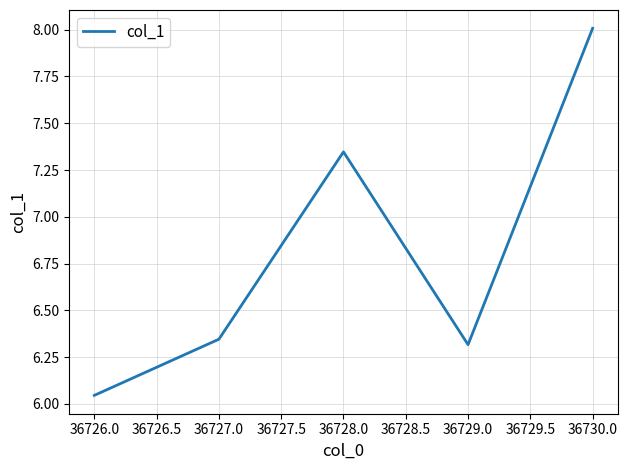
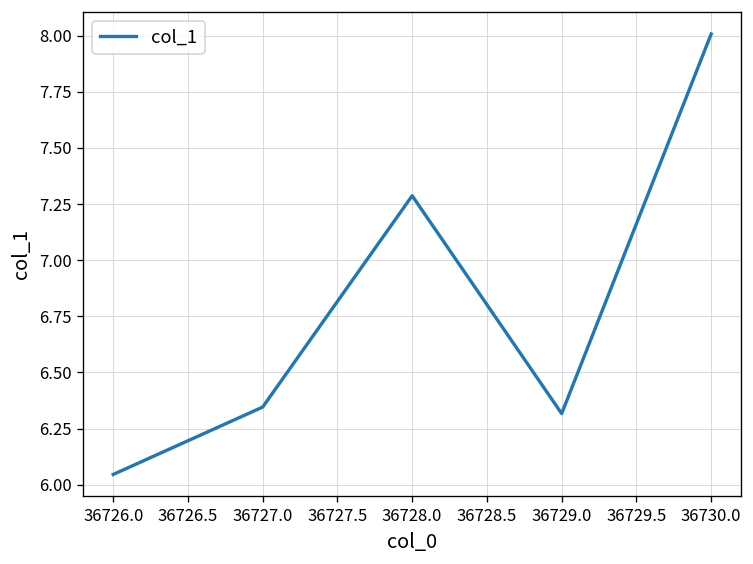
  {
    "36726.0": 6.05,
    "36727.0": 6.35,
-   "36728.0": 7.35,
+   "36728.0": 7.29,
    "36729.0": 6.32,
    "36730.0": 8.01
  }
